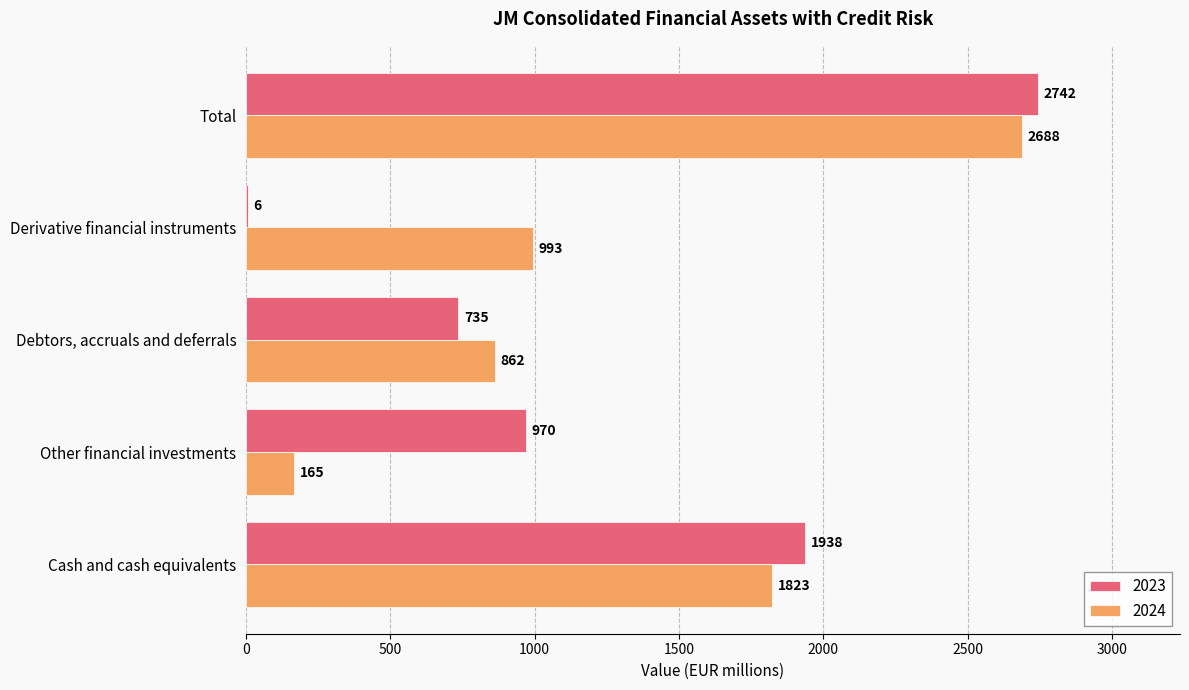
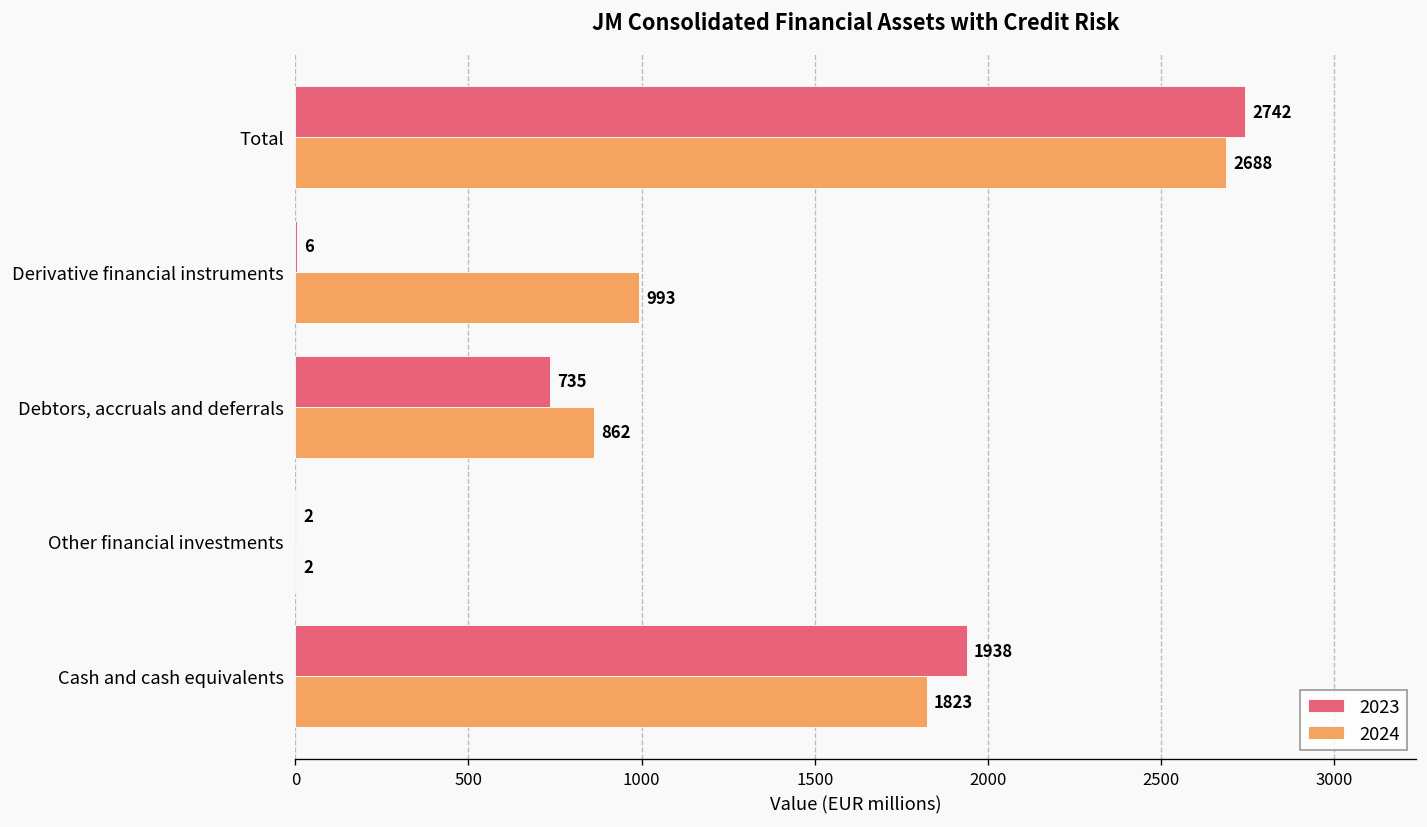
  {
    "2023": {
      "Total": 2742,
      "Derivative financial instruments": 6,
      "Debtors, accruals and deferrals": 735,
-     "Other financial investments": 970,
+     "Other financial investments": 2,
      "Cash and cash equivalents": 1938
    },
    "2024": {
      "Total": 2688,
      "Derivative financial instruments": 993,
      "Debtors, accruals and deferrals": 862,
-     "Other financial investments": 165,
+     "Other financial investments": 2,
      "Cash and cash equivalents": 1823
    }
  }
